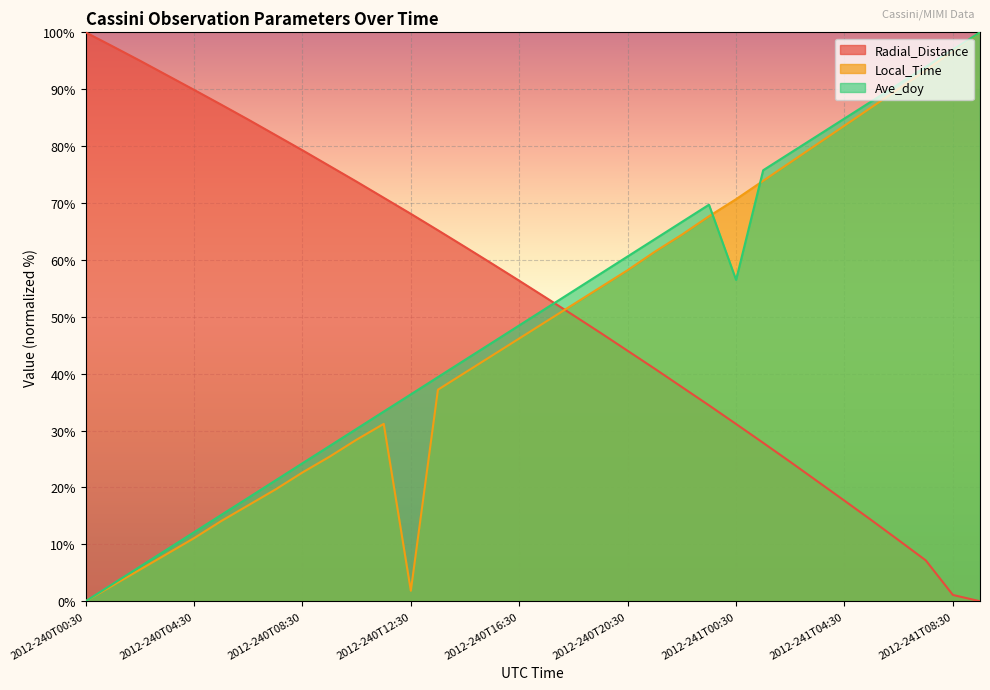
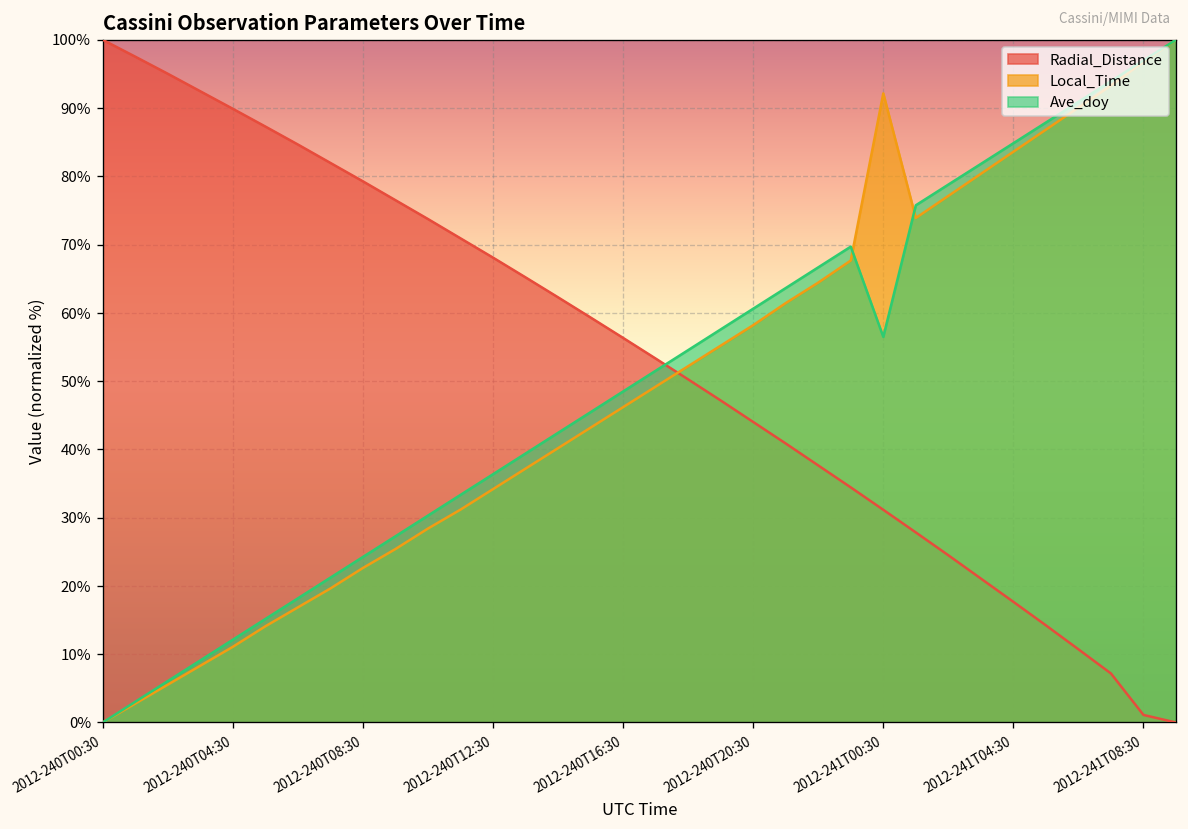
  {
    "Radial_Distance": {
      "2012-240T00:30": "100%",
      "2012-240T04:30": "90%",
      "2012-240T08:30": "79%",
      "2012-240T12:30": "68%",
      "2012-240T16:30": "56%",
      "2012-240T20:30": "44%",
      "2012-241T00:30": "31%",
      "2012-241T04:30": "18%",
      "2012-241T08:30": "1%"
    },
    "Local_Time": {
      "2012-240T04:30": "11%",
      "2012-240T08:30": "23%",
-     "2012-240T12:30": "2%",
+     "2012-240T12:30": "34%",
      "2012-240T16:30": "46%",
      "2012-240T20:30": "58%",
-     "2012-241T00:30": "71%",
+     "2012-241T00:30": "92%",
      "2012-241T04:30": "84%"
    },
    "Ave_doy": {
      "2012-240T04:30": "12%",
      "2012-240T08:30": "24%",
      "2012-240T12:30": "36%",
      "2012-240T16:30": "48%",
      "2012-240T20:30": "61%",
      "2012-241T00:30": "56%",
      "2012-241T04:30": "85%"
    }
  }
